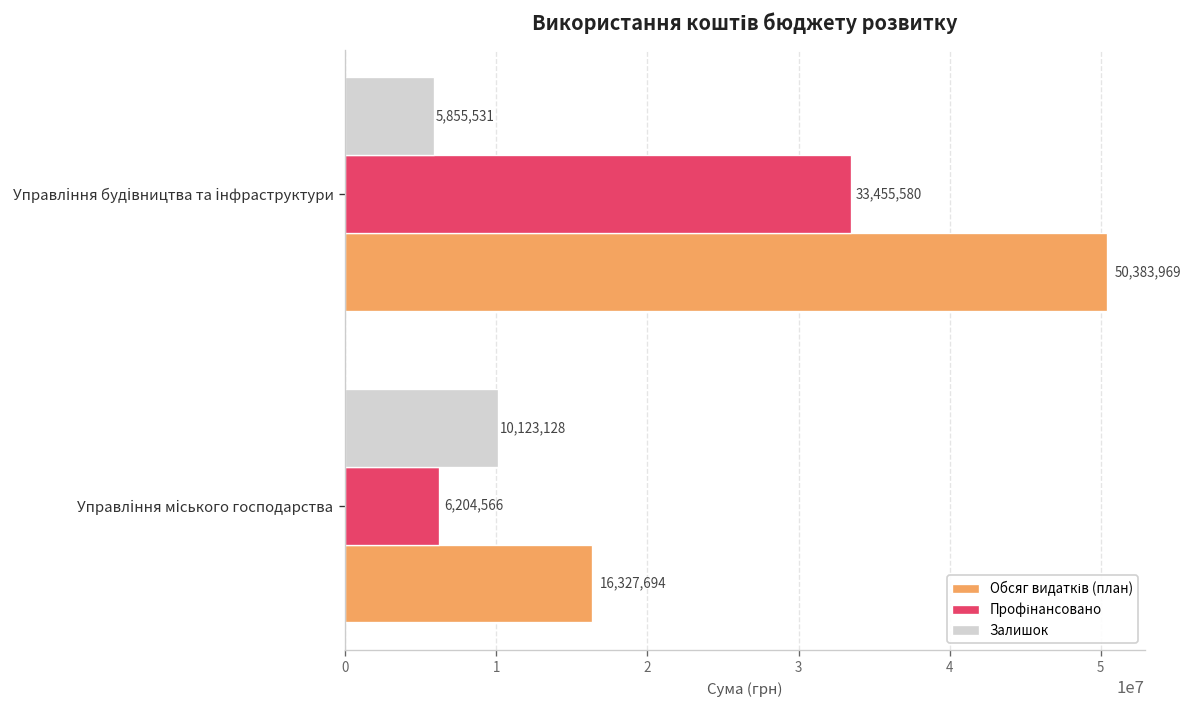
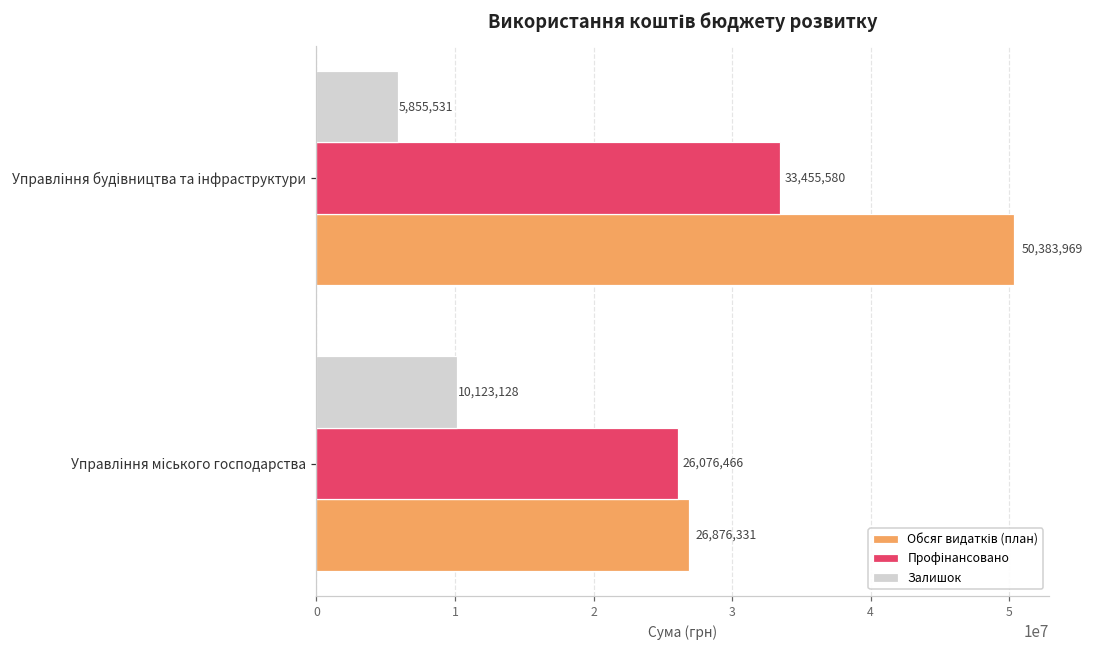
  {
    "Обсяг видатків (план)": {
      "Управління будівництва та інфраструктури": "50,383,969",
-     "Управління міського господарства": "16,327,694"
+     "Управління міського господарства": "26,876,331"
    },
    "Профінансовано": {
      "Управління будівництва та інфраструктури": "33,455,580",
-     "Управління міського господарства": "6,204,566"
+     "Управління міського господарства": "26,076,466"
    },
    "Залишок": {
      "Управління будівництва та інфраструктури": "5,855,531",
      "Управління міського господарства": "10,123,128"
    }
  }
